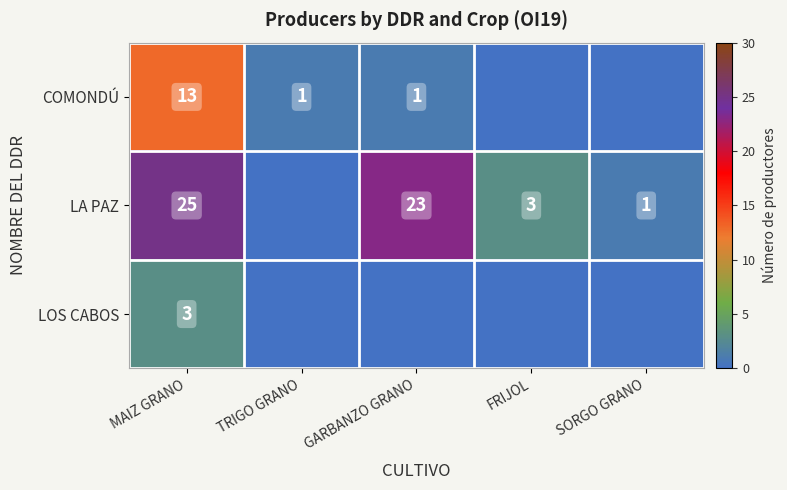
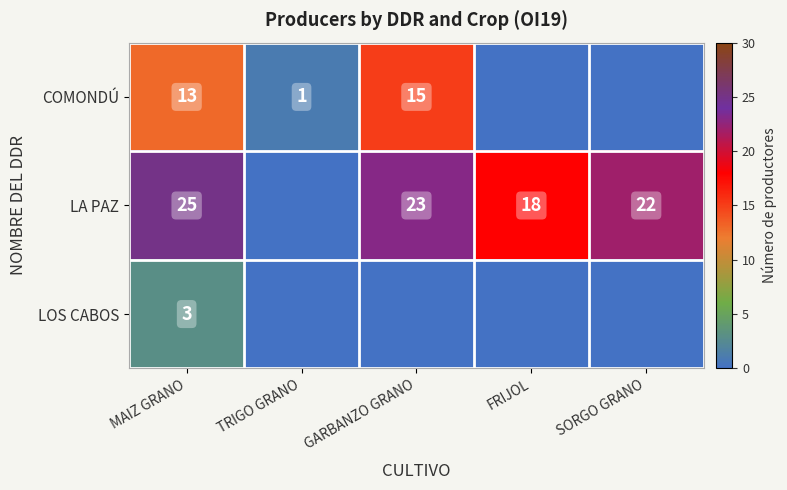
  {
    "COMONDÚ": {
-     "GARBANZO GRANO": 1
+     "GARBANZO GRANO": 15
    },
    "LA PAZ": {
-     "FRIJOL": 3,
-     "SORGO GRANO": 1
+     "FRIJOL": 18,
+     "SORGO GRANO": 22
    }
  }
